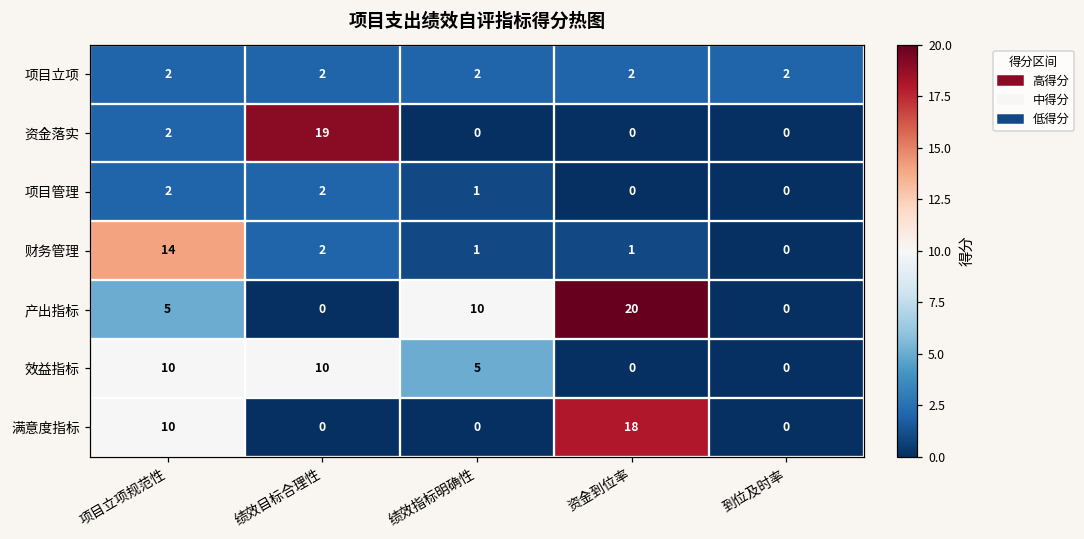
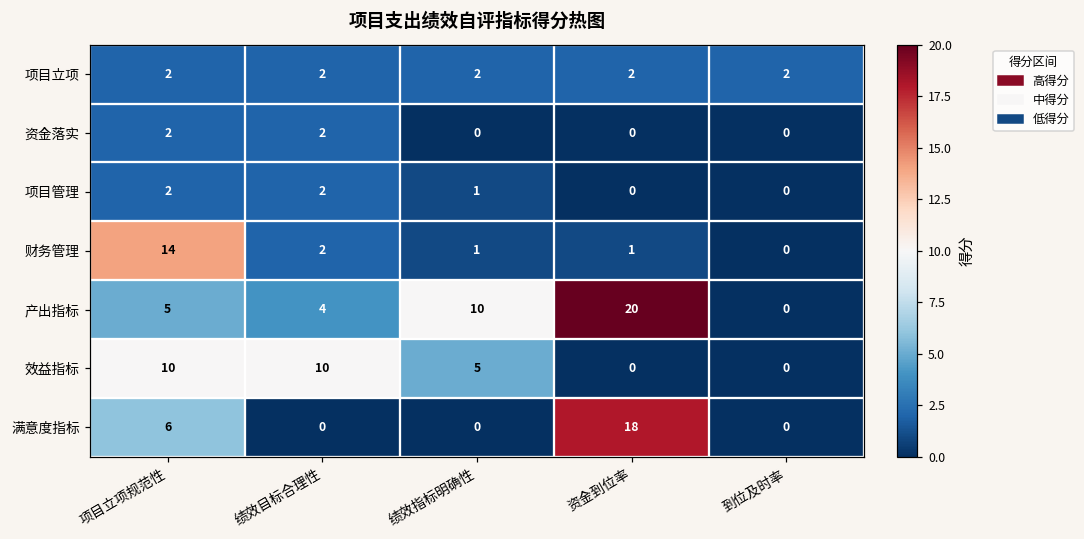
  {
    "项目立项": {
      "项目立项规范性": 2,
      "绩效目标合理性": 2,
      "绩效指标明确性": 2,
      "资金到位率": 2,
      "到位及时率": 2
    },
    "资金落实": {
      "项目立项规范性": 2,
-     "绩效目标合理性": 19,
+     "绩效目标合理性": 2,
      "绩效指标明确性": 0,
      "资金到位率": 0,
      "到位及时率": 0
    },
    "项目管理": {
      "项目立项规范性": 2,
      "绩效目标合理性": 2,
      "绩效指标明确性": 1,
      "资金到位率": 0,
      "到位及时率": 0
    },
    "财务管理": {
      "项目立项规范性": 14,
      "绩效目标合理性": 2,
      "绩效指标明确性": 1,
      "资金到位率": 1,
      "到位及时率": 0
    },
    "产出指标": {
      "项目立项规范性": 5,
-     "绩效目标合理性": 0,
+     "绩效目标合理性": 4,
      "绩效指标明确性": 10,
      "资金到位率": 20,
      "到位及时率": 0
    },
    "效益指标": {
      "项目立项规范性": 10,
      "绩效目标合理性": 10,
      "绩效指标明确性": 5,
      "资金到位率": 0,
      "到位及时率": 0
    },
    "满意度指标": {
-     "项目立项规范性": 10,
+     "项目立项规范性": 6,
      "绩效目标合理性": 0,
      "绩效指标明确性": 0,
      "资金到位率": 18,
      "到位及时率": 0
    }
  }
